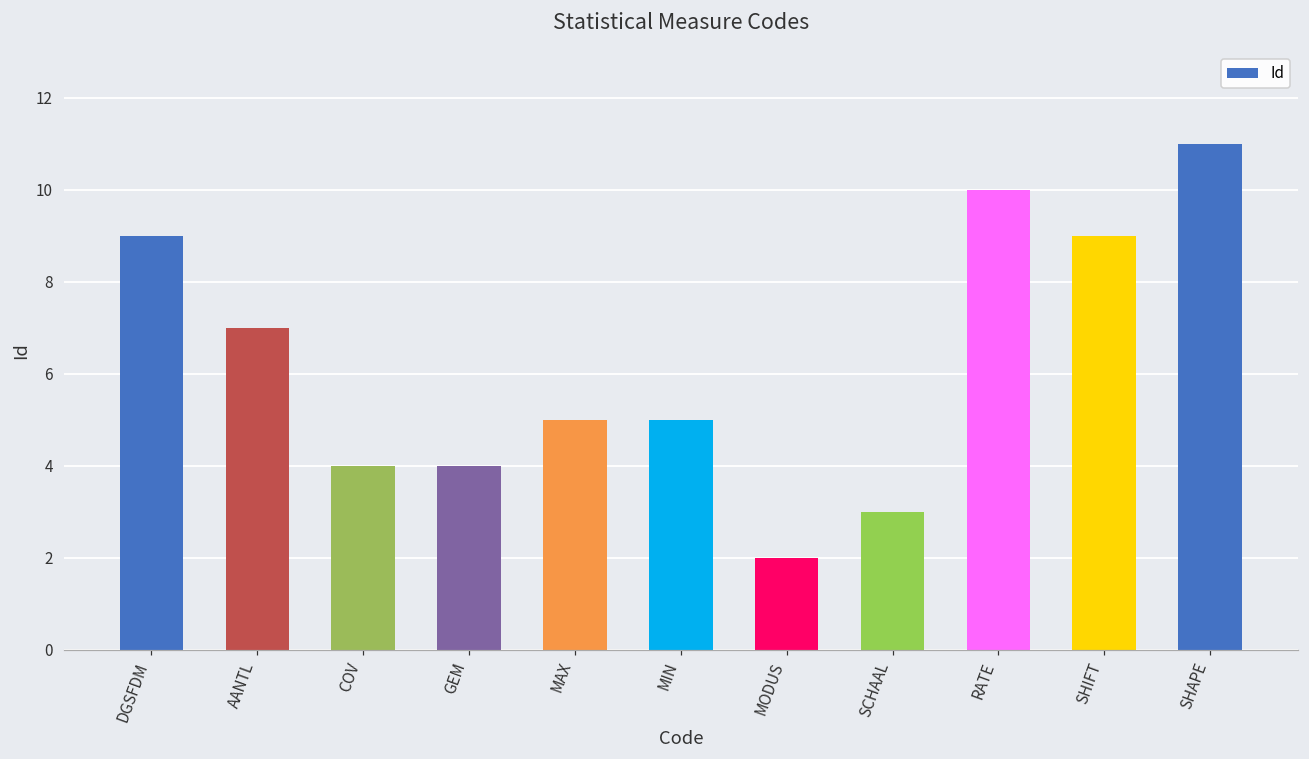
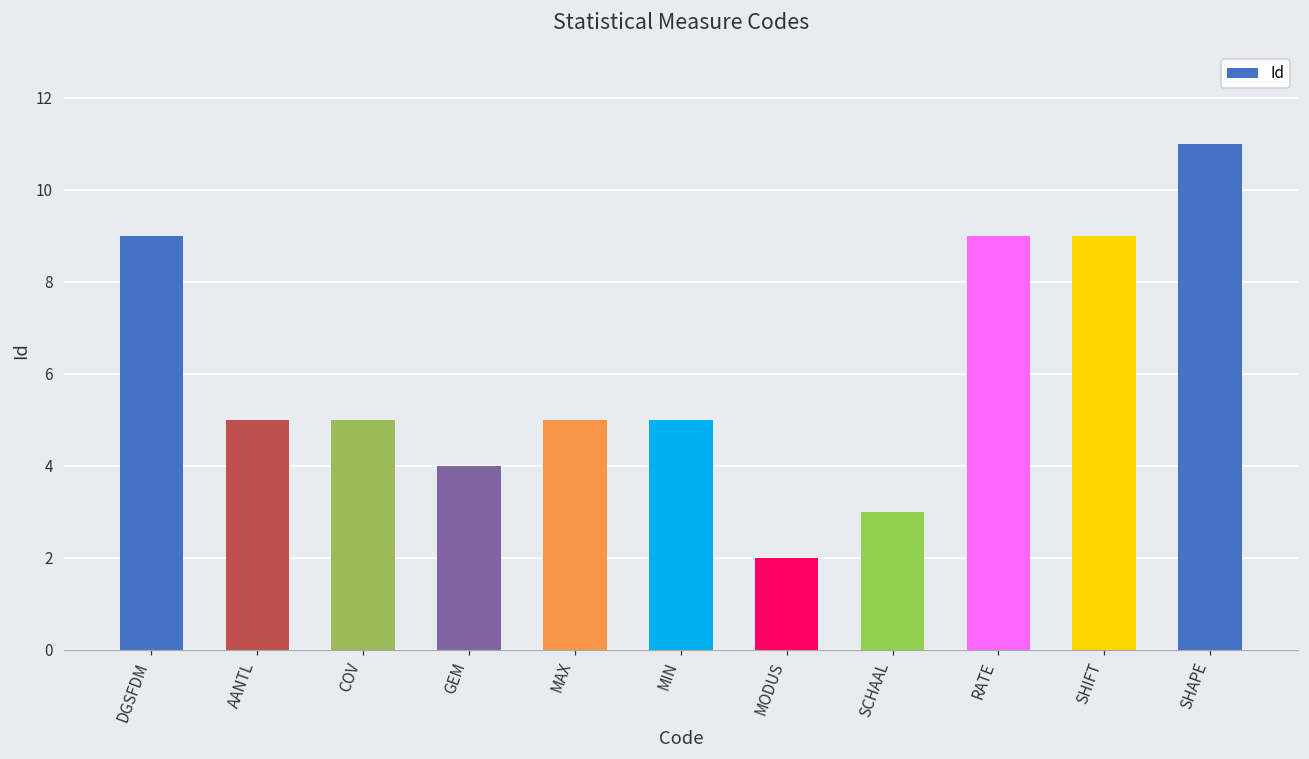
  {
    "DGSFDM": 9,
-   "AANTL": 7,
-   "COV": 4,
+   "AANTL": 5,
+   "COV": 5,
    "GEM": 4,
    "MAX": 5,
    "MIN": 5,
    "MODUS": 2,
    "SCHAAL": 3,
-   "RATE": 10,
+   "RATE": 9,
    "SHIFT": 9,
    "SHAPE": 11
  }
